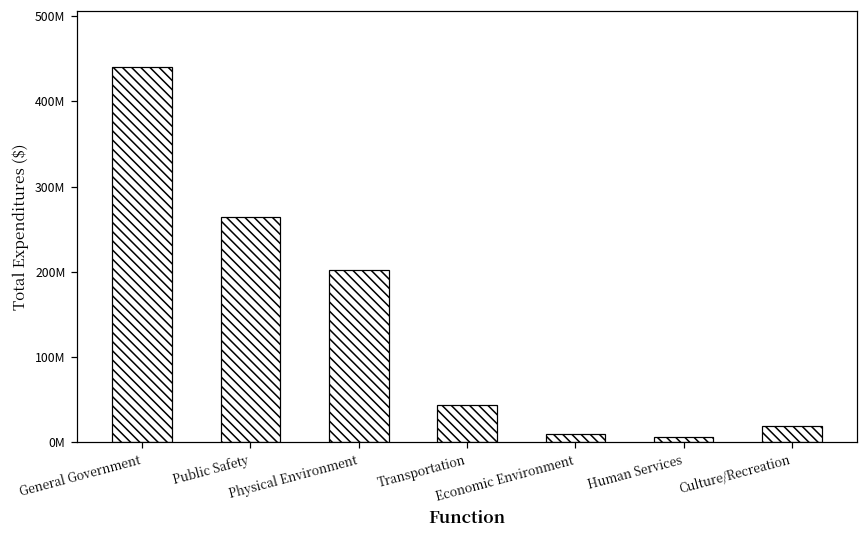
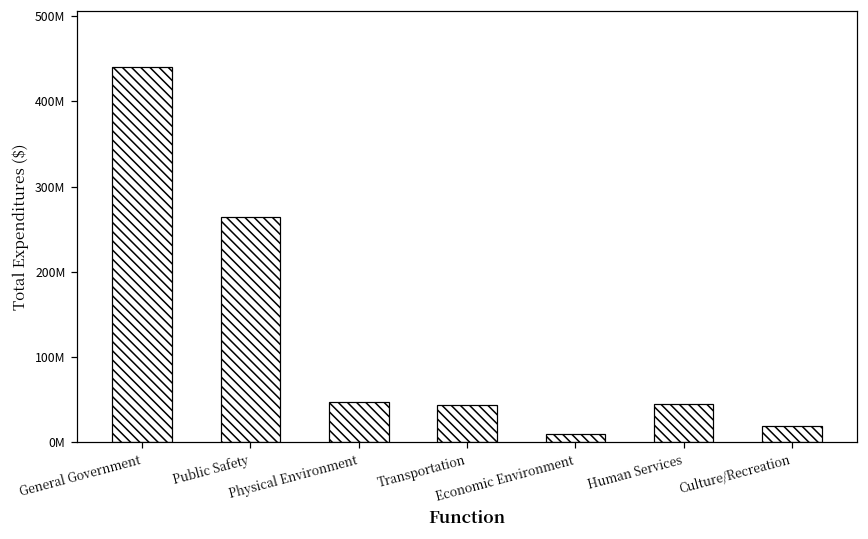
  {
    "General Government": 440000000,
    "Public Safety": 260000000,
-   "Physical Environment": 200000000,
+   "Physical Environment": 50000000,
    "Transportation": 40000000,
    "Economic Environment": 10000000,
-   "Human Services": 10000000,
+   "Human Services": 40000000,
    "Culture/Recreation": 20000000
  }
